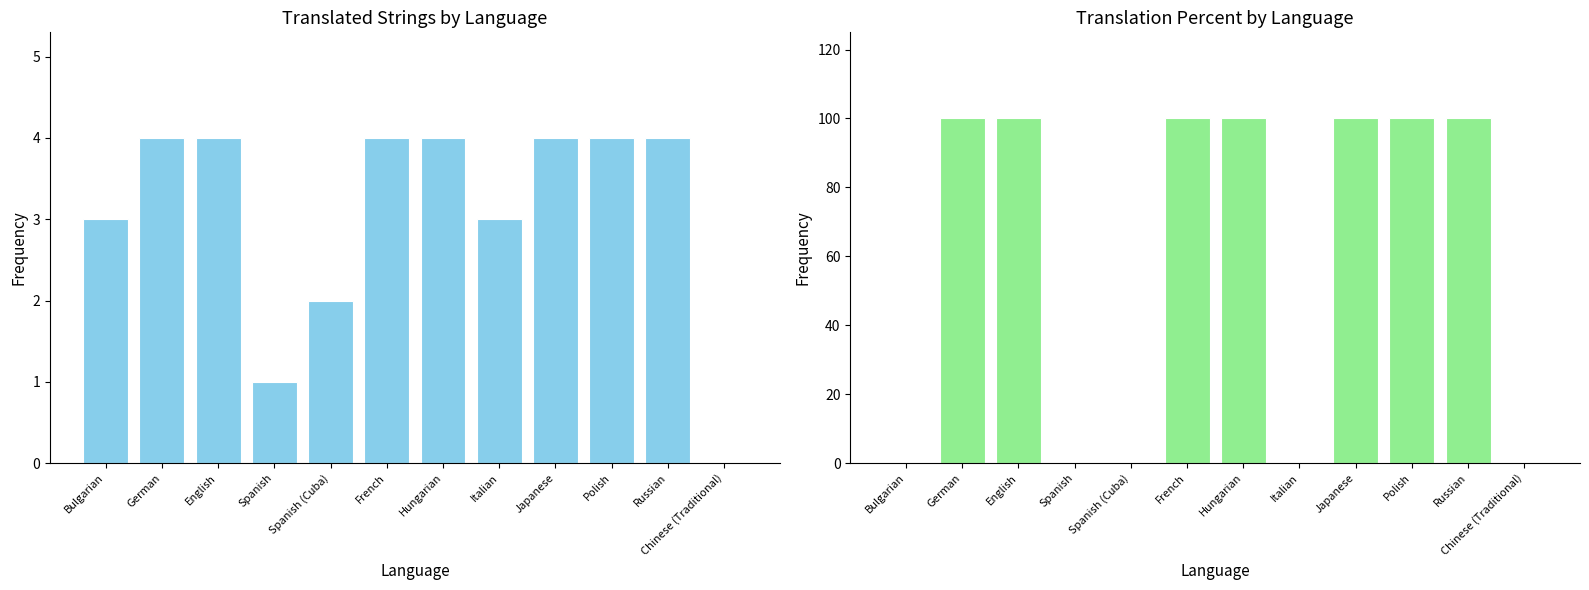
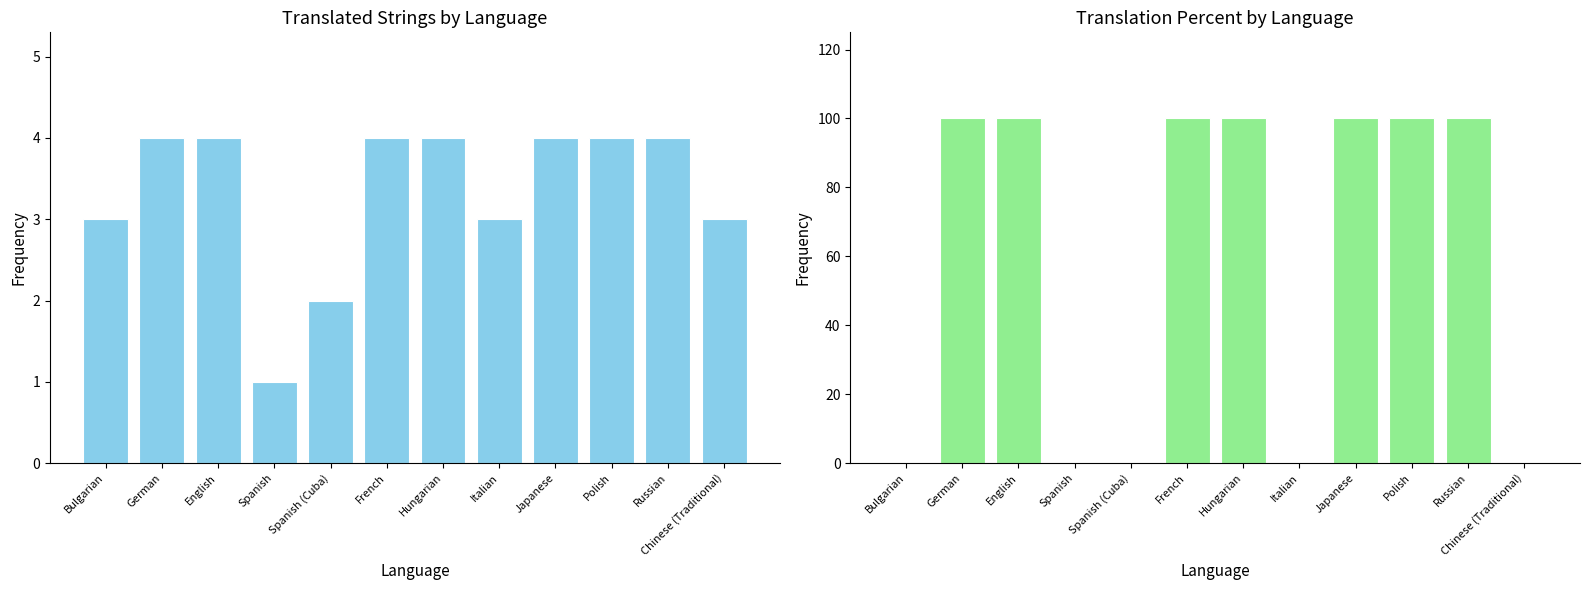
  {
    "Translated Strings by Language": {
      "Bulgarian": 3,
      "German": 4,
      "English": 4,
      "Spanish": 1,
      "Spanish (Cuba)": 2,
      "French": 4,
      "Hungarian": 4,
      "Italian": 3,
      "Japanese": 4,
      "Polish": 4,
      "Russian": 4,
-     "Chinese (Traditional)": 0
+     "Chinese (Traditional)": 3
    },
    "Translation Percent by Language": {
      "Bulgarian": 0,
      "German": 100,
      "English": 100,
      "Spanish": 0,
      "Spanish (Cuba)": 0,
      "French": 100,
      "Hungarian": 100,
      "Italian": 0,
      "Japanese": 100,
      "Polish": 100,
      "Russian": 100,
      "Chinese (Traditional)": 0
    }
  }
